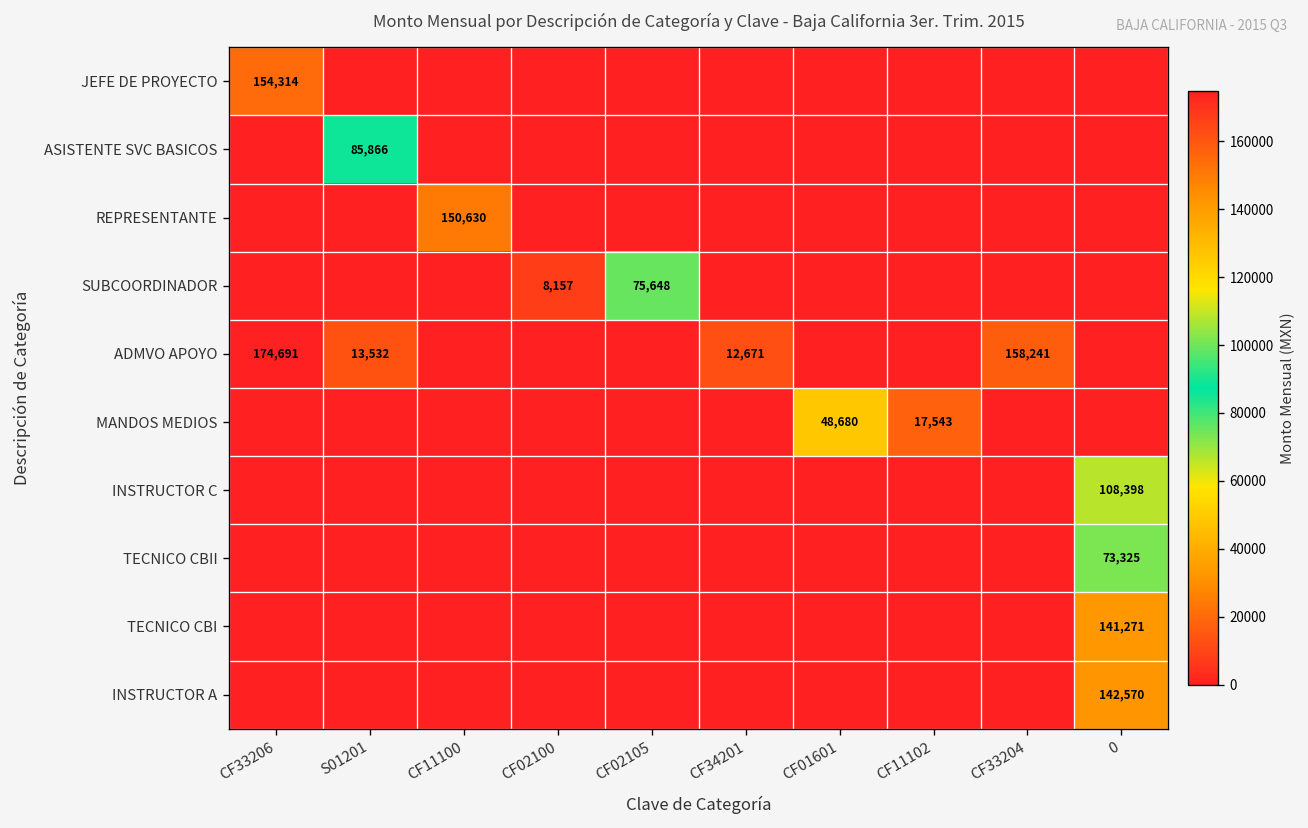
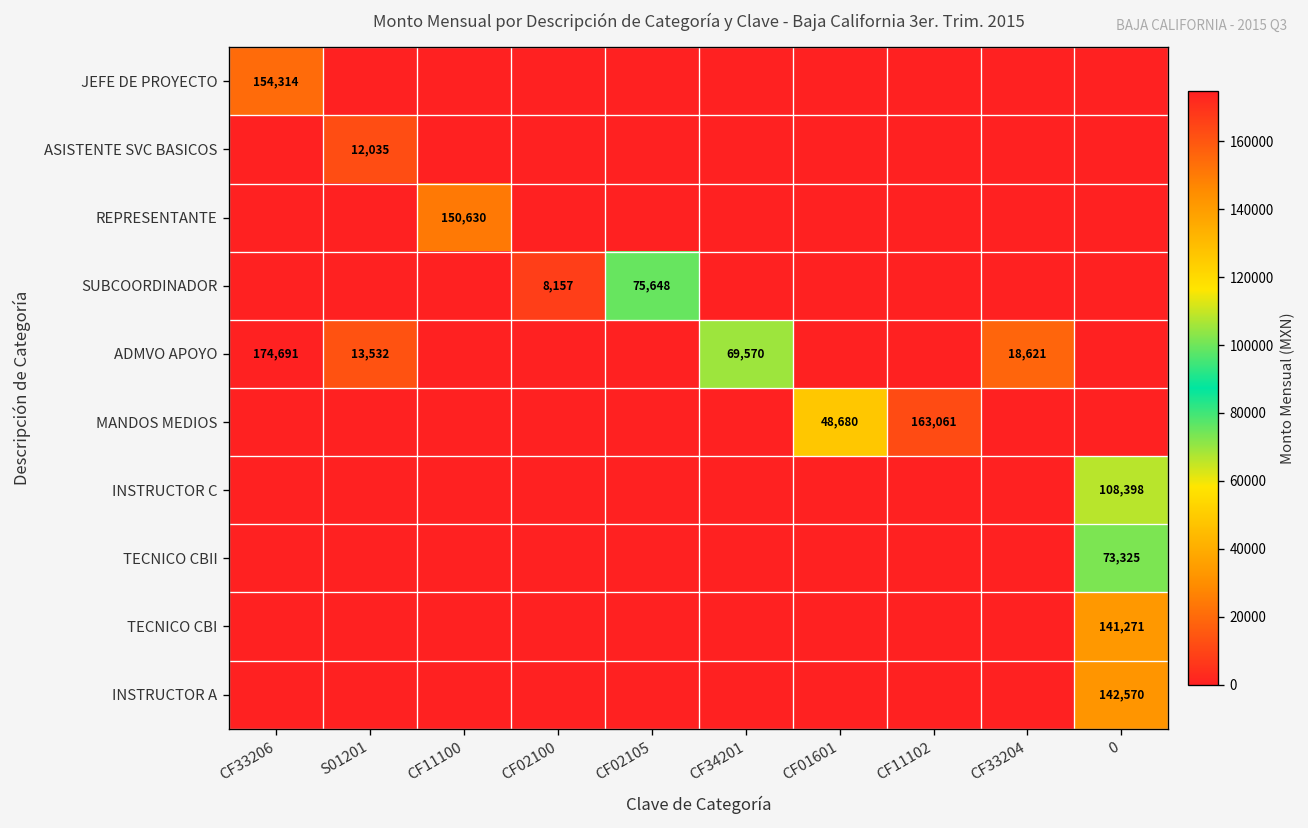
  {
    "JEFE DE PROYECTO": {
      "CF33206": "154,314"
    },
    "ASISTENTE SVC BASICOS": {
-     "S01201": "85,866"
+     "S01201": "12,035"
    },
    "REPRESENTANTE": {
      "CF11100": "150,630"
    },
    "SUBCOORDINADOR": {
      "CF02100": "8,157",
      "CF02105": "75,648"
    },
    "ADMVO APOYO": {
      "CF33206": "174,691",
      "S01201": "13,532",
-     "CF34201": "12,671",
-     "CF33204": "158,241"
+     "CF34201": "69,570",
+     "CF33204": "18,621"
    },
    "MANDOS MEDIOS": {
      "CF01601": "48,680",
-     "CF11102": "17,543"
+     "CF11102": "163,061"
    },
    "INSTRUCTOR C": {
      "0": "108,398"
    },
    "TECNICO CBII": {
      "0": "73,325"
    },
    "TECNICO CBI": {
      "0": "141,271"
    },
    "INSTRUCTOR A": {
      "0": "142,570"
    }
  }
